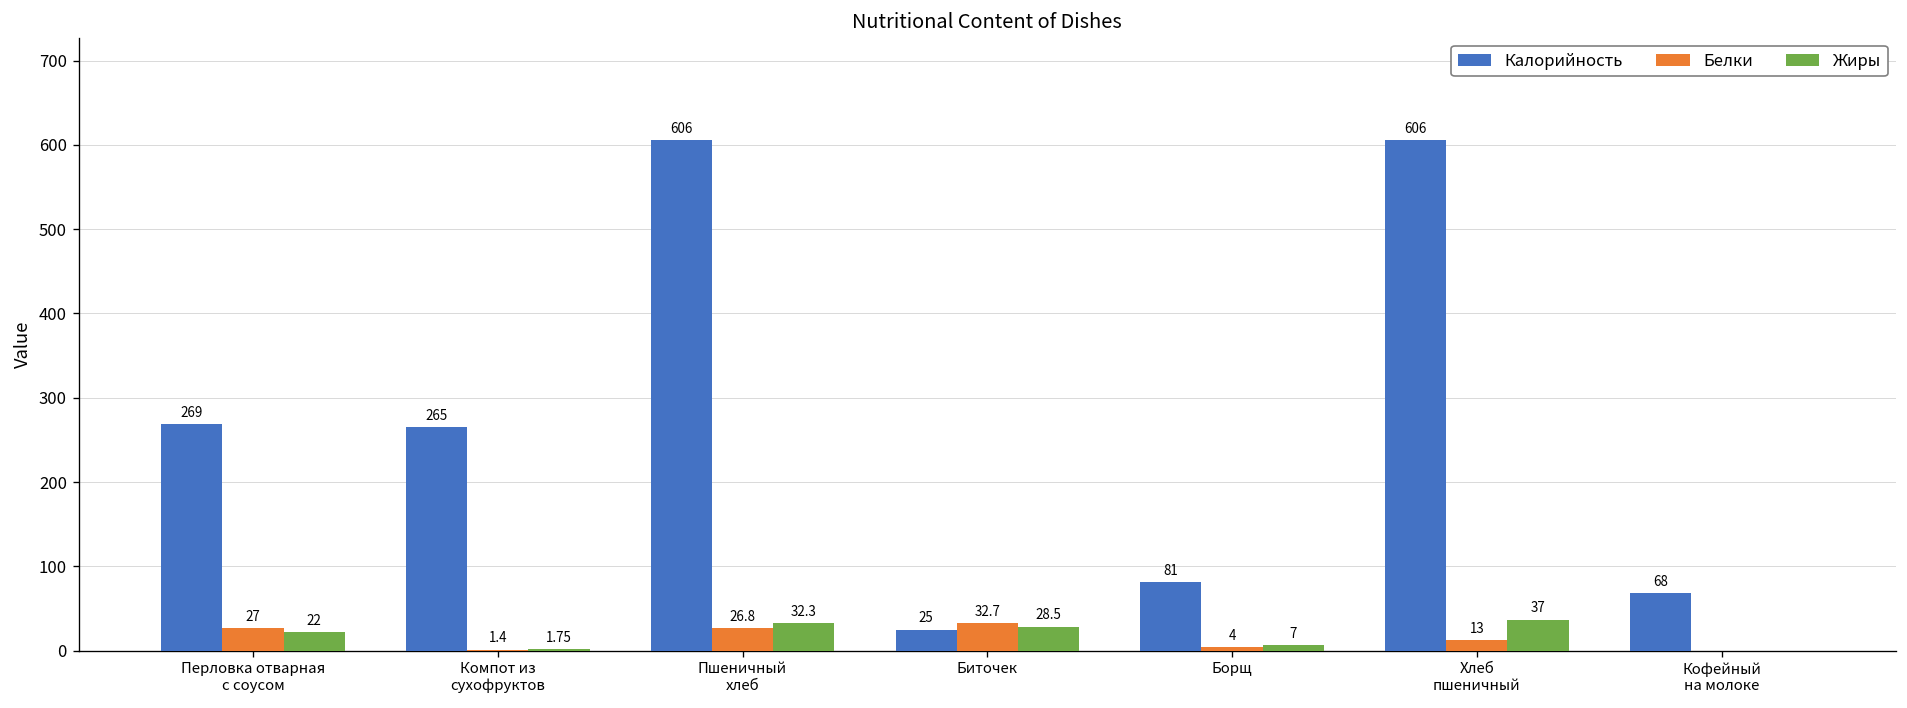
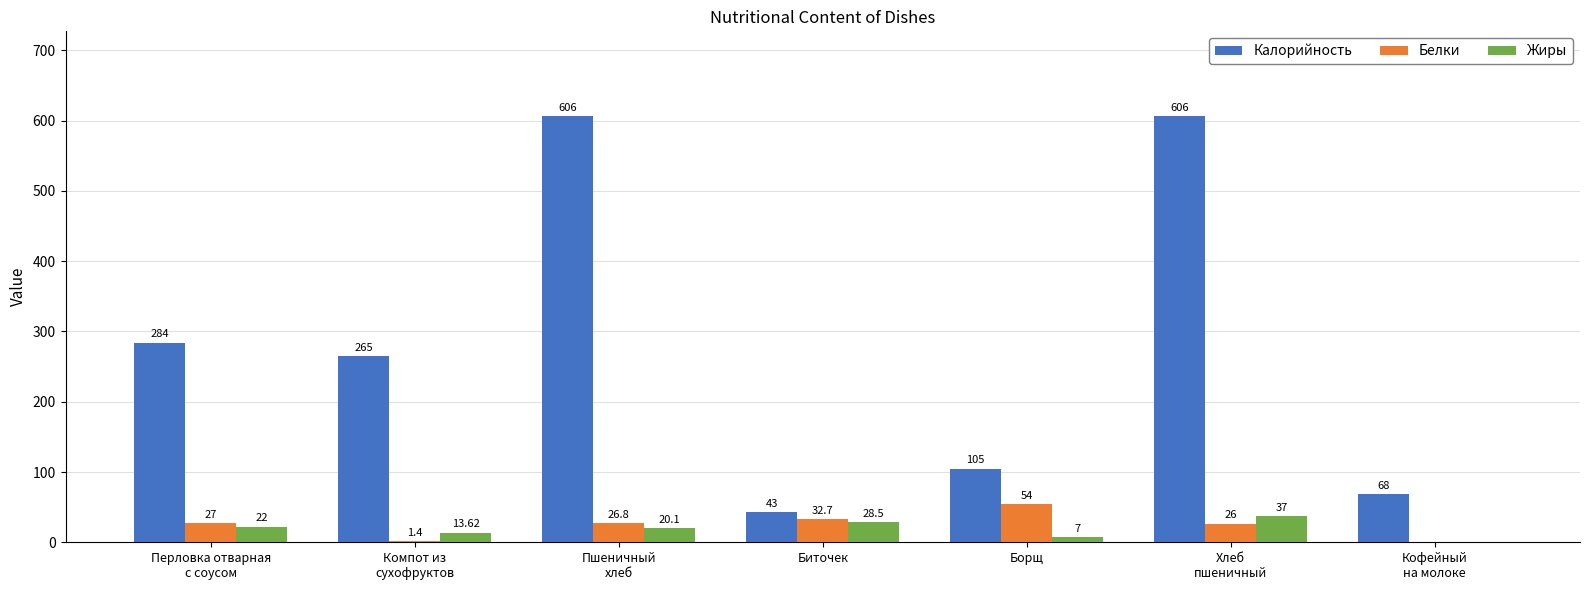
  {
    "Калорийность": {
-     "Перловка отварная с соусом": 269,
+     "Перловка отварная с соусом": 284,
      "Компот из сухофруктов": 265,
      "Пшеничный хлеб": 606,
-     "Биточек": 25,
-     "Борщ": 81,
+     "Биточек": 43,
+     "Борщ": 105,
      "Хлеб пшеничный": 606,
      "Кофейный на молоке": 68
    },
    "Белки": {
      "Перловка отварная с соусом": 27,
      "Компот из сухофруктов": 1.4,
      "Пшеничный хлеб": 26.8,
      "Биточек": 32.7,
-     "Борщ": 4,
-     "Хлеб пшеничный": 13
+     "Борщ": 54,
+     "Хлеб пшеничный": 26
    },
    "Жиры": {
      "Перловка отварная с соусом": 22,
-     "Компот из сухофруктов": 1.75,
-     "Пшеничный хлеб": 32.3,
+     "Компот из сухофруктов": 13.62,
+     "Пшеничный хлеб": 20.1,
      "Биточек": 28.5,
      "Борщ": 7,
      "Хлеб пшеничный": 37
    }
  }
